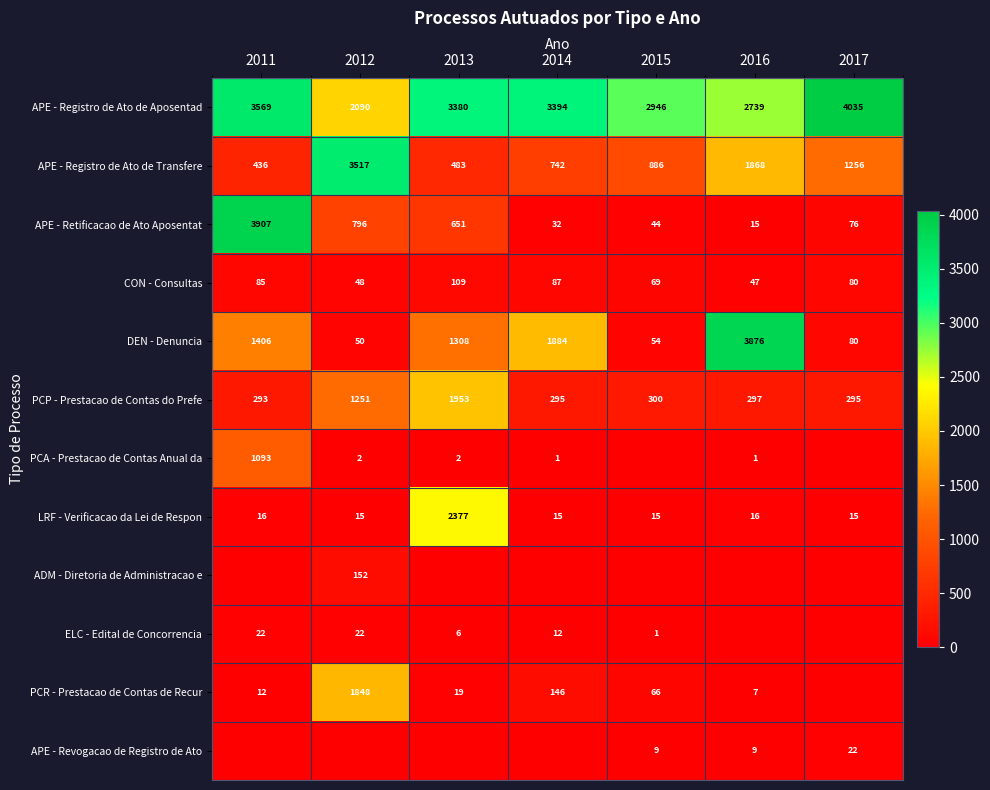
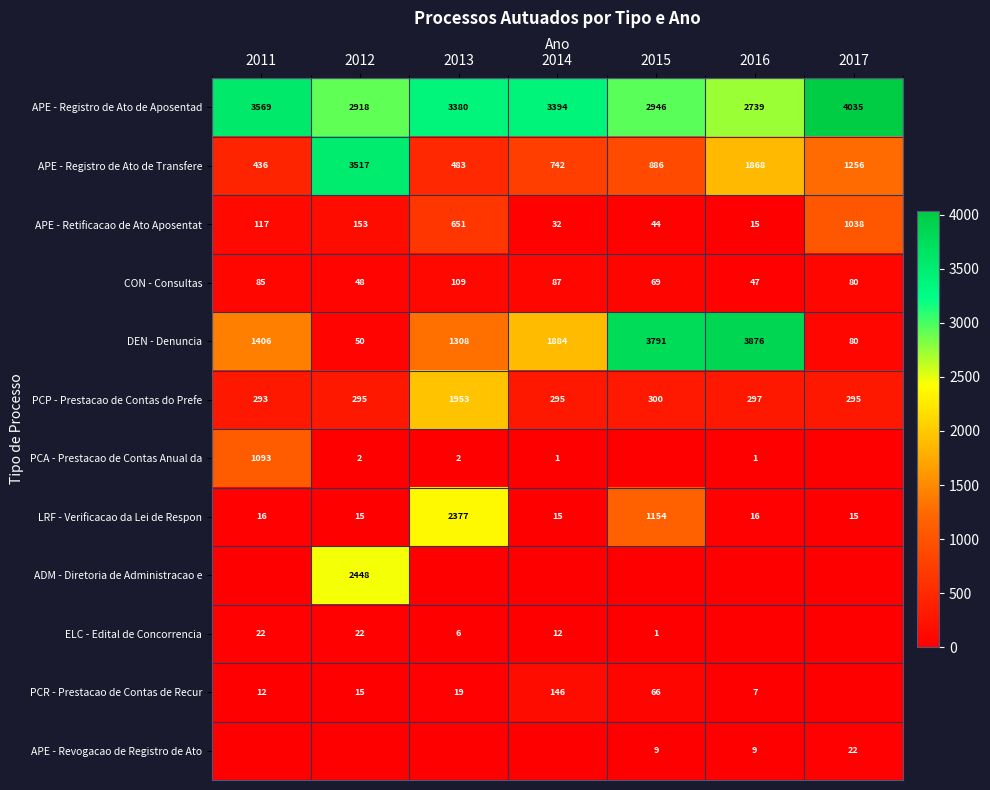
  {
    "APE - Registro de Ato de Aposentad": {
      "2011": 3569,
-     "2012": 2090,
+     "2012": 2918,
      "2013": 3380,
      "2014": 3394,
      "2015": 2946,
      "2016": 2739,
      "2017": 4035
    },
    "APE - Registro de Ato de Transfere": {
      "2011": 436,
      "2012": 3517,
      "2013": 483,
      "2014": 742,
      "2015": 886,
      "2016": 1868,
      "2017": 1256
    },
    "APE - Retificacao de Ato Aposentat": {
-     "2011": 3907,
-     "2012": 796,
+     "2011": 117,
+     "2012": 153,
      "2013": 651,
      "2014": 32,
      "2015": 44,
      "2016": 15,
-     "2017": 76
+     "2017": 1038
    },
    "CON - Consultas": {
      "2011": 85,
      "2012": 48,
      "2013": 109,
      "2014": 87,
      "2015": 69,
      "2016": 47,
      "2017": 80
    },
    "DEN - Denuncia": {
      "2011": 1406,
      "2012": 50,
      "2013": 1308,
      "2014": 1884,
-     "2015": 54,
+     "2015": 3791,
      "2016": 3876,
      "2017": 80
    },
    "PCP - Prestacao de Contas do Prefe": {
      "2011": 293,
-     "2012": 1251,
+     "2012": 295,
      "2013": 1953,
      "2014": 295,
      "2015": 300,
      "2016": 297,
      "2017": 295
    },
    "PCA - Prestacao de Contas Anual da": {
      "2011": 1093,
      "2012": 2,
      "2013": 2,
      "2014": 1,
      "2016": 1
    },
    "LRF - Verificacao da Lei de Respon": {
      "2011": 16,
      "2012": 15,
      "2013": 2377,
      "2014": 15,
-     "2015": 15,
+     "2015": 1154,
      "2016": 16,
      "2017": 15
    },
    "ADM - Diretoria de Administracao e": {
-     "2012": 152
+     "2012": 2448
    },
    "ELC - Edital de Concorrencia": {
      "2011": 22,
      "2012": 22,
      "2013": 6,
      "2014": 12,
      "2015": 1
    },
    "PCR - Prestacao de Contas de Recur": {
      "2011": 12,
-     "2012": 1848,
+     "2012": 15,
      "2013": 19,
      "2014": 146,
      "2015": 66,
      "2016": 7
    },
    "APE - Revogacao de Registro de Ato": {
      "2015": 9,
      "2016": 9,
      "2017": 22
    }
  }
